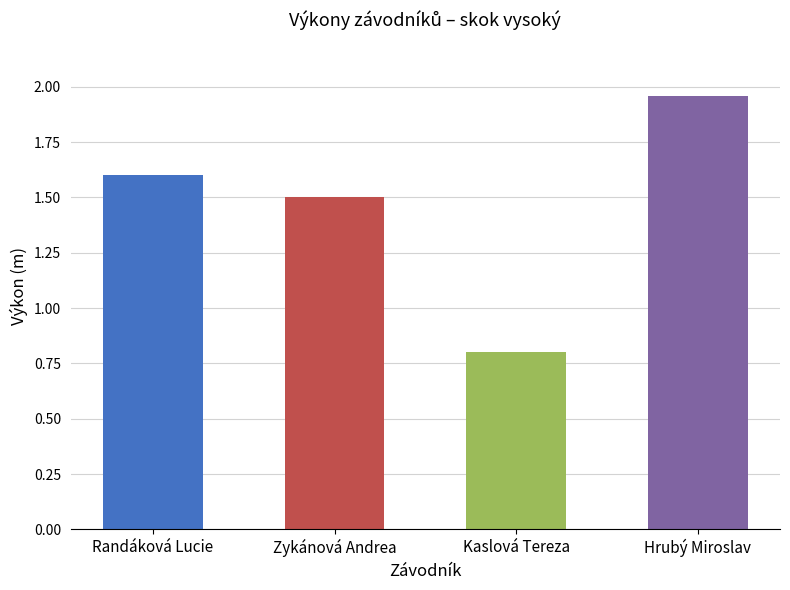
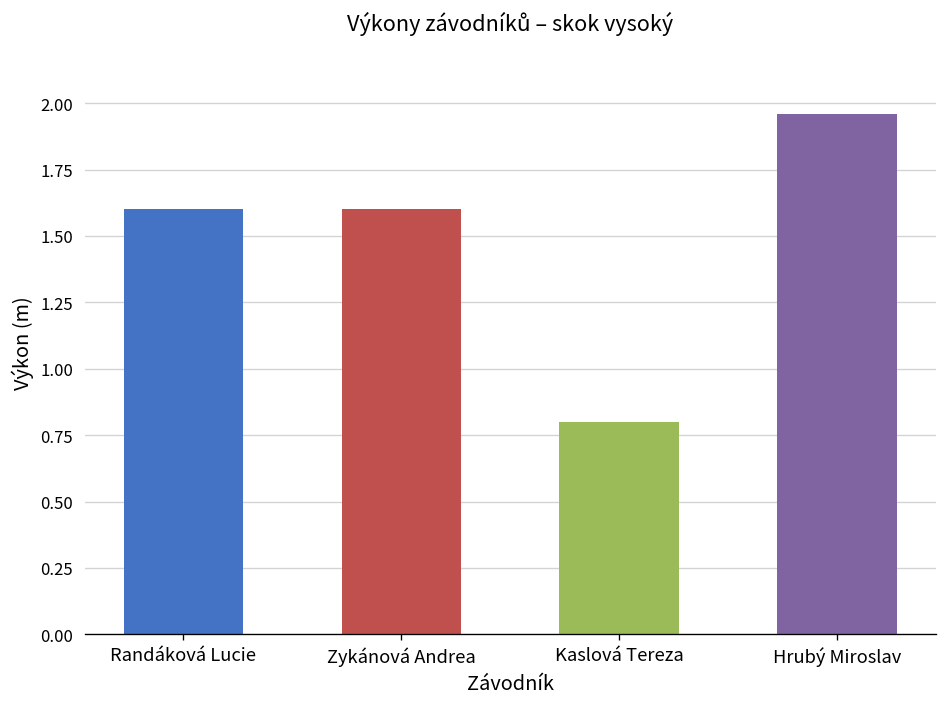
  {
    "Randáková Lucie": 1.6,
-   "Zykánová Andrea": 1.5,
+   "Zykánová Andrea": 1.6,
    "Kaslová Tereza": 0.8,
    "Hrubý Miroslav": 1.96
  }
